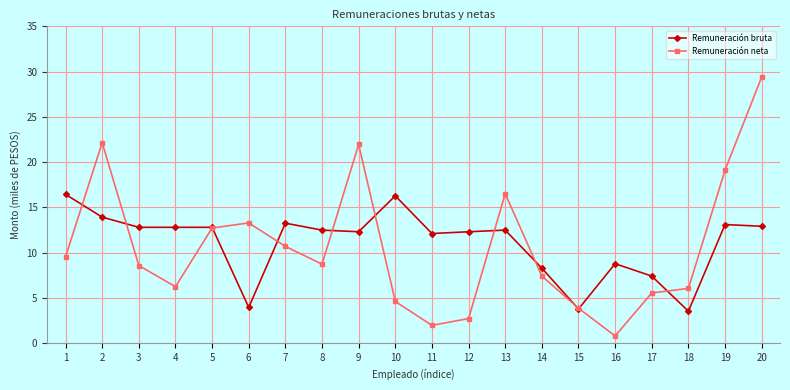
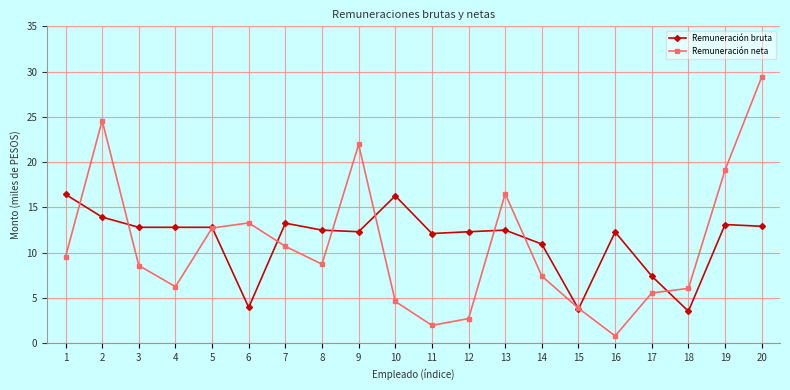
  {
    "Remuneración bruta": {
      "1": 16,
      "2": 14,
      "3": 13,
      "4": 13,
      "6": 4,
      "7": 13,
      "8": 12,
      "9": 12,
      "10": 16,
      "11": 12,
      "12": 12,
      "13": 12,
-     "14": 8,
-     "16": 9,
+     "14": 11,
+     "16": 12,
      "17": 7,
      "18": 4,
      "19": 13,
      "20": 13
    },
    "Remuneración neta": {
      "1": 10,
-     "2": 22,
+     "2": 25,
      "3": 9,
      "4": 6,
      "6": 13,
      "7": 11,
      "8": 9,
      "9": 22,
      "10": 5,
      "11": 2,
      "12": 3,
      "13": 17,
      "14": 7,
      "16": 1,
      "17": 6,
      "18": 6,
      "19": 19,
      "20": 29
    }
  }
